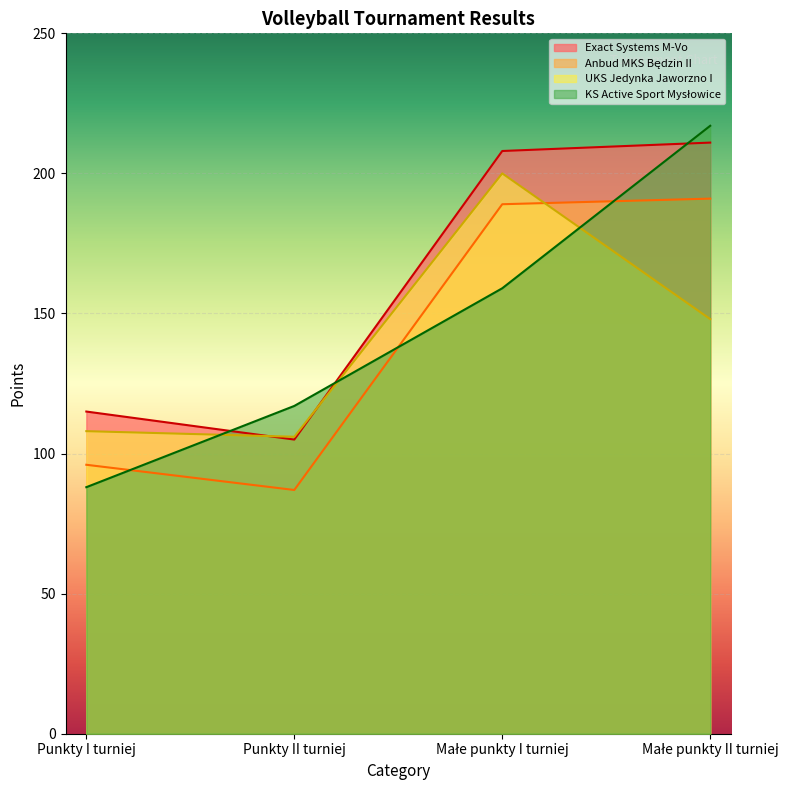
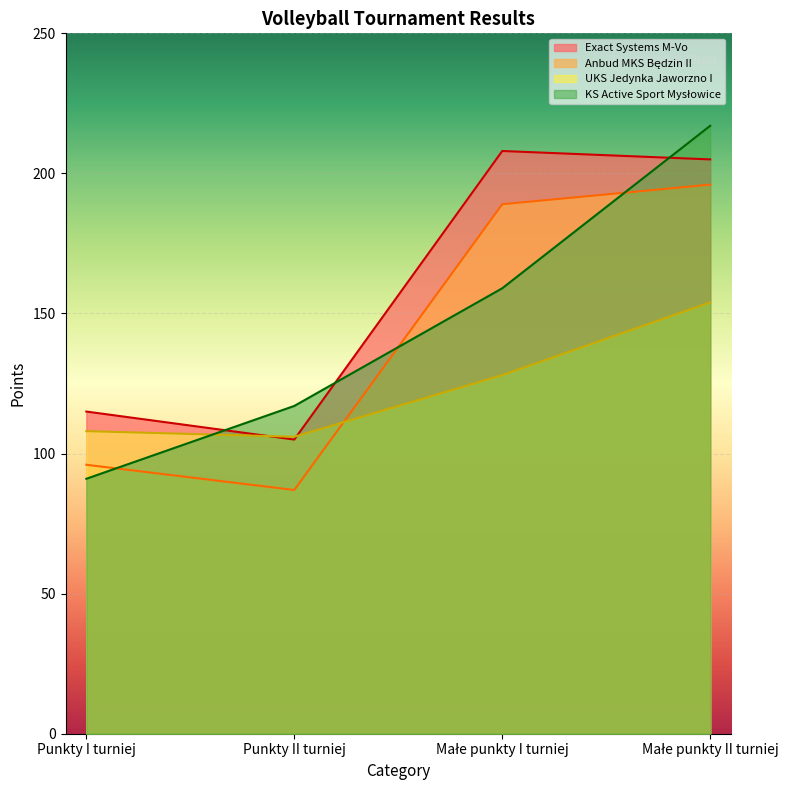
  {
    "Exact Systems M-Vo": {
      "Punkty I turniej": 115,
      "Punkty II turniej": 105,
      "Małe punkty I turniej": 208,
-     "Małe punkty II turniej": 211
+     "Małe punkty II turniej": 205
    },
    "Anbud MKS Będzin II": {
      "Punkty I turniej": 96,
      "Punkty II turniej": 87,
      "Małe punkty I turniej": 189,
-     "Małe punkty II turniej": 191
+     "Małe punkty II turniej": 196
    },
    "UKS Jedynka Jaworzno I": {
      "Punkty I turniej": 108,
      "Punkty II turniej": 106,
-     "Małe punkty I turniej": 200,
-     "Małe punkty II turniej": 148
+     "Małe punkty I turniej": 128,
+     "Małe punkty II turniej": 154
    },
    "KS Active Sport Mysłowice": {
-     "Punkty I turniej": 88,
+     "Punkty I turniej": 91,
      "Punkty II turniej": 117,
      "Małe punkty I turniej": 159,
      "Małe punkty II turniej": 217
    }
  }
